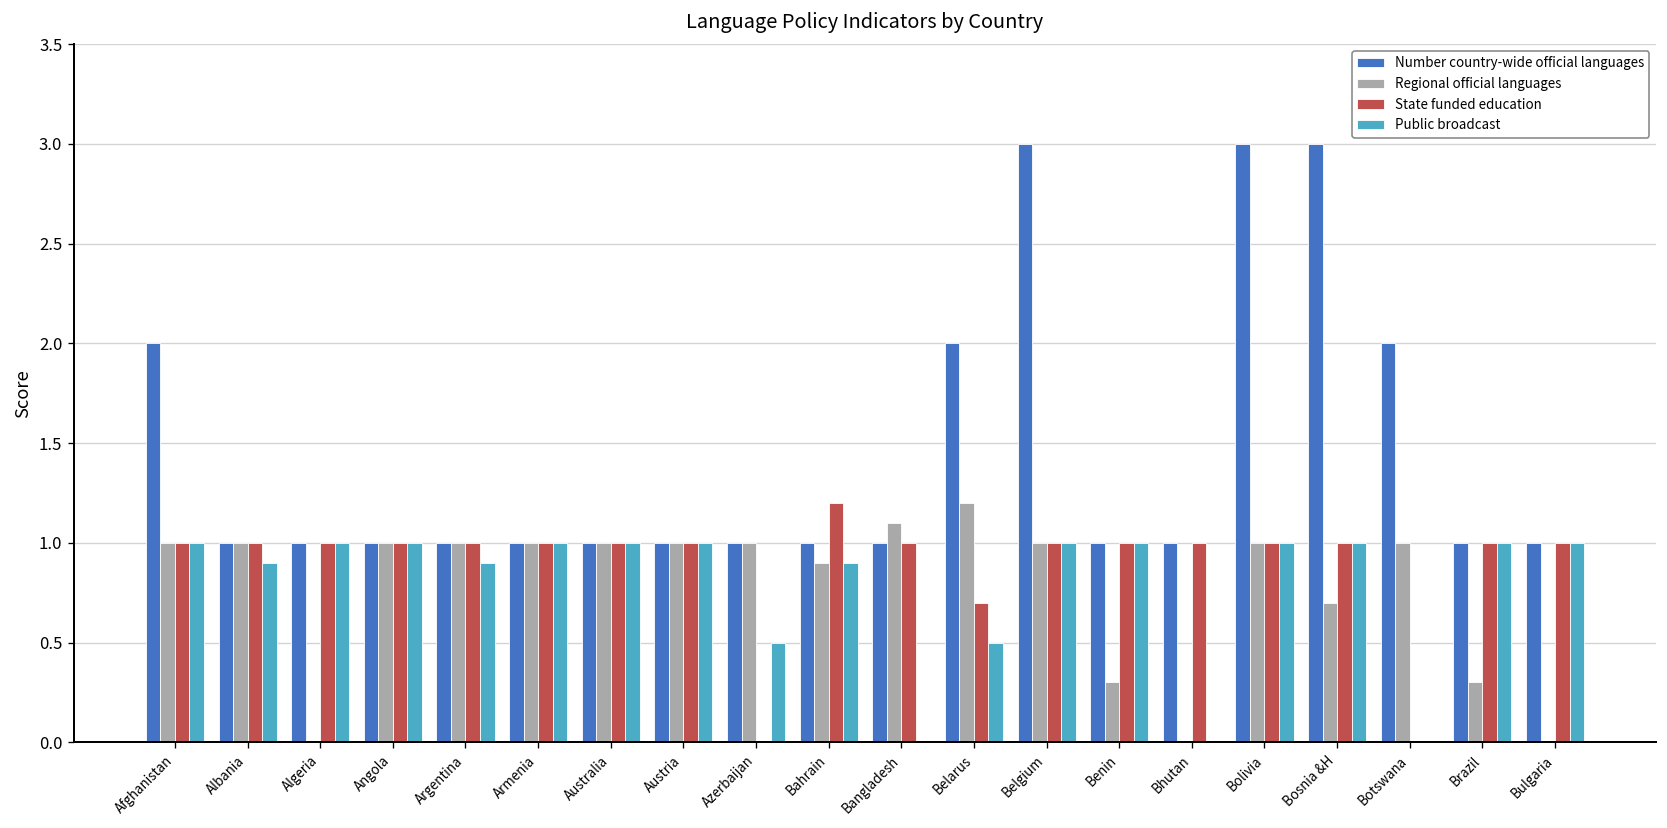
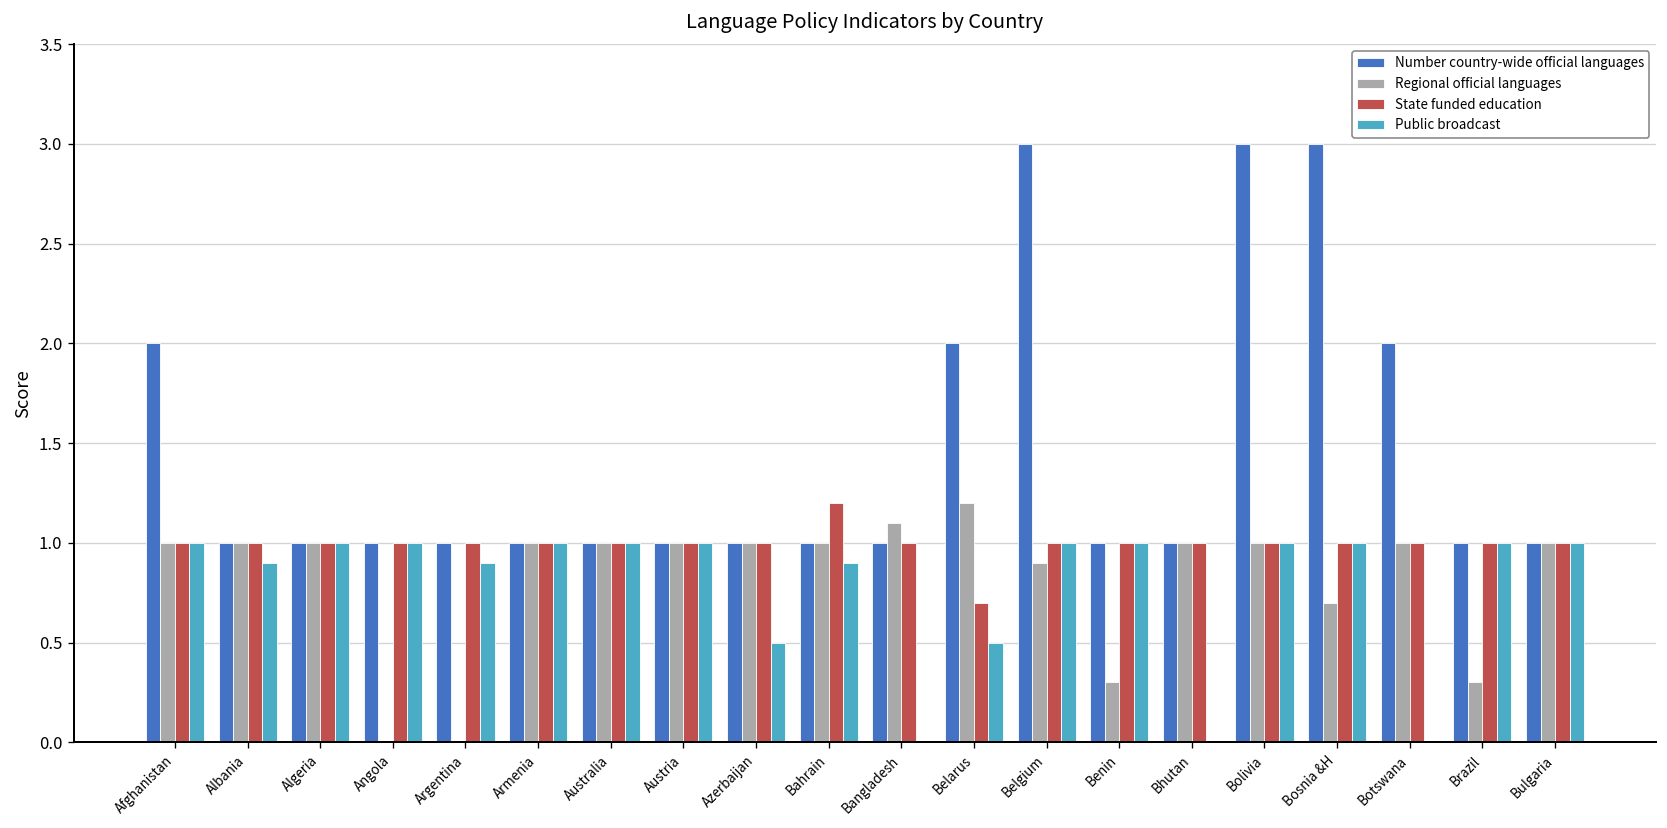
  {
    "Regional official languages": {
      "Afghanistan": 1.0,
      "Albania": 1.0,
-     "Algeria": 0,
-     "Angola": 1,
-     "Argentina": 1,
+     "Algeria": 1,
+     "Angola": 0,
+     "Argentina": 0,
      "Armenia": 1.0,
      "Australia": 1.0,
      "Austria": 1.0,
      "Azerbaijan": 1.0,
-     "Bahrain": 0.9,
+     "Bahrain": 1.0,
      "Bangladesh": 1.1,
      "Belarus": 1.2,
-     "Belgium": 1.0,
+     "Belgium": 0.9,
      "Benin": 0.3,
-     "Bhutan": 0,
+     "Bhutan": 1,
      "Bolivia": 1.0,
      "Bosnia &H": 0.7,
      "Botswana": 1.0,
      "Brazil": 0.3,
-     "Bulgaria": 0
+     "Bulgaria": 1
    },
    "State funded education": {
      "Afghanistan": 1,
      "Albania": 1,
      "Algeria": 1,
      "Angola": 1,
      "Argentina": 1,
      "Armenia": 1,
      "Australia": 1,
      "Austria": 1,
-     "Azerbaijan": 0,
+     "Azerbaijan": 1,
      "Bahrain": 1.20,
      "Bangladesh": 1,
      "Belarus": 0.70,
      "Belgium": 1,
      "Benin": 1,
      "Bhutan": 1,
      "Bolivia": 1,
      "Bosnia &H": 1,
-     "Botswana": 0,
+     "Botswana": 1,
      "Brazil": 1,
      "Bulgaria": 1
    }
  }
